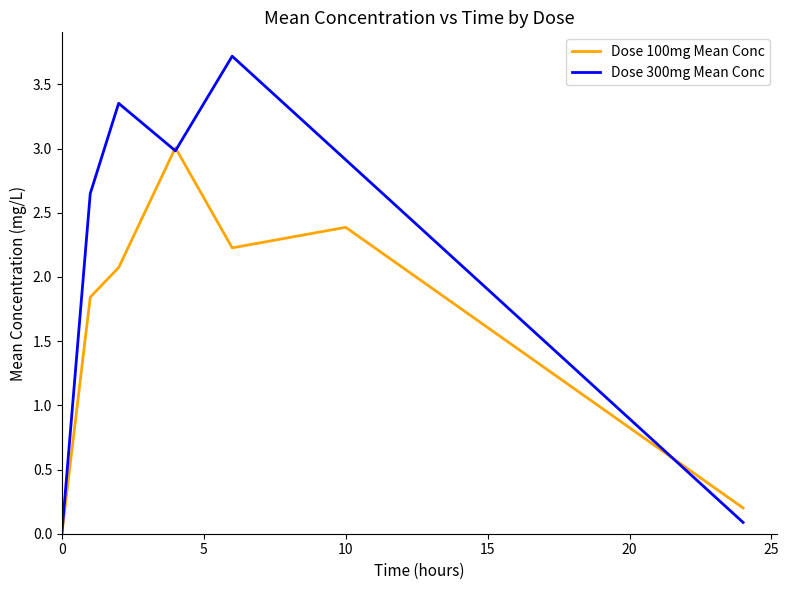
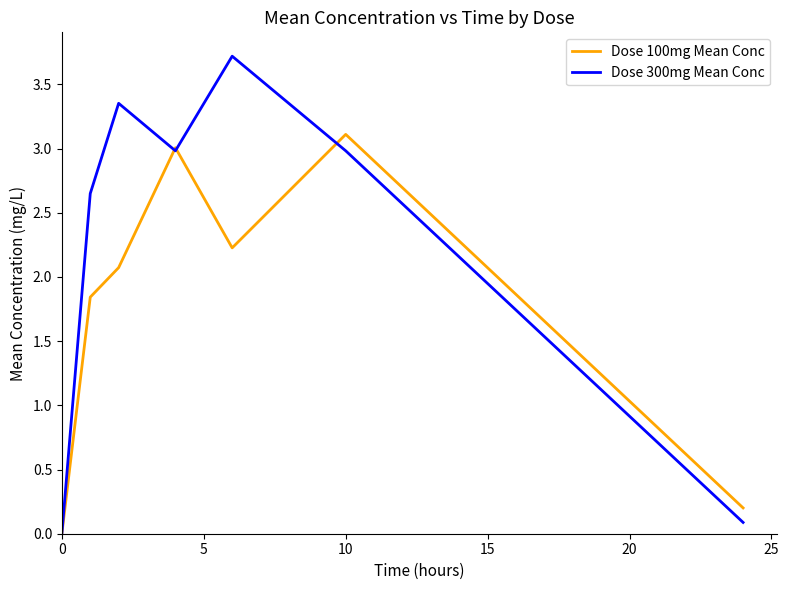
  {
    "Dose 100mg Mean Conc": {
-     "10": 2.39
+     "10": 3.11
    },
    "Dose 300mg Mean Conc": {
-     "10": 2.91
+     "10": 2.98
    }
  }
